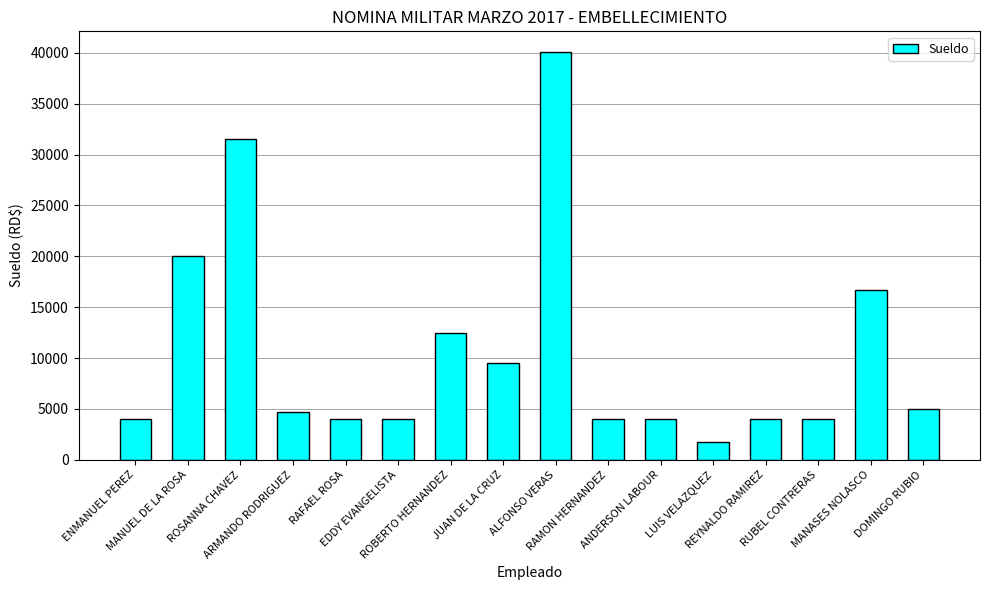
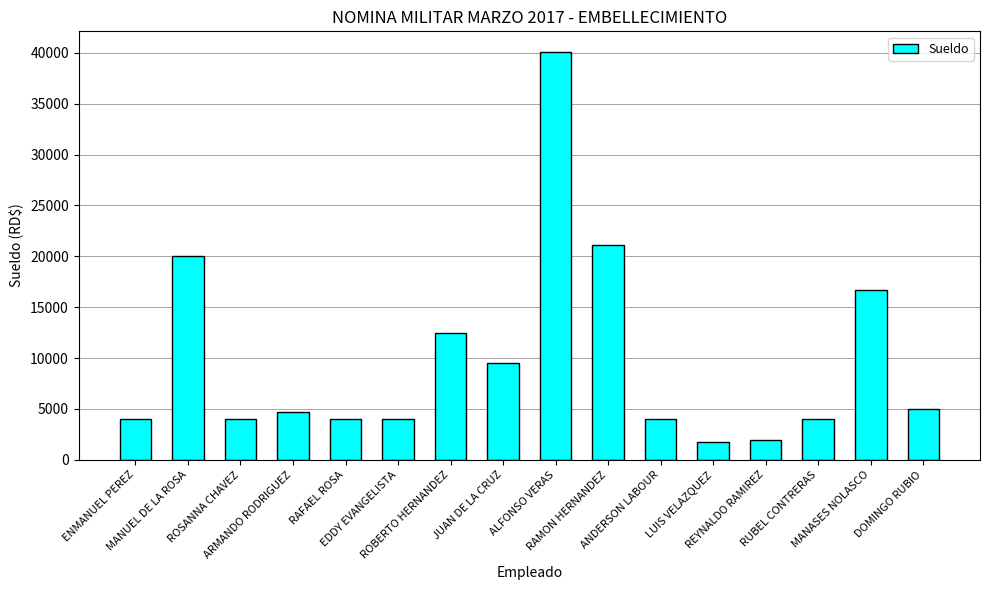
  {
    "ENMANUEL PEREZ": 4000,
    "MANUEL DE LA ROSA": 20000,
-   "ROSANNA CHAVEZ": 31500,
+   "ROSANNA CHAVEZ": 4000,
    "ARMANDO RODRIGUEZ": 4700,
    "RAFAEL ROSA": 4000,
    "EDDY EVANGELISTA": 4000,
    "ROBERTO HERNANDEZ": 12400,
    "JUAN DE LA CRUZ": 9500,
    "ALFONSO VERAS": 40100,
-   "RAMON HERNANDEZ": 4000,
+   "RAMON HERNANDEZ": 21100,
    "ANDERSON LABOUR": 4000,
    "LUIS VELAZQUEZ": 1800,
-   "REYNALDO RAMIREZ": 4000,
+   "REYNALDO RAMIREZ": 1900,
    "RUBEL CONTRERAS": 4000,
    "MANASES NOLASCO": 16700,
    "DOMINGO RUBIO": 5000
  }
